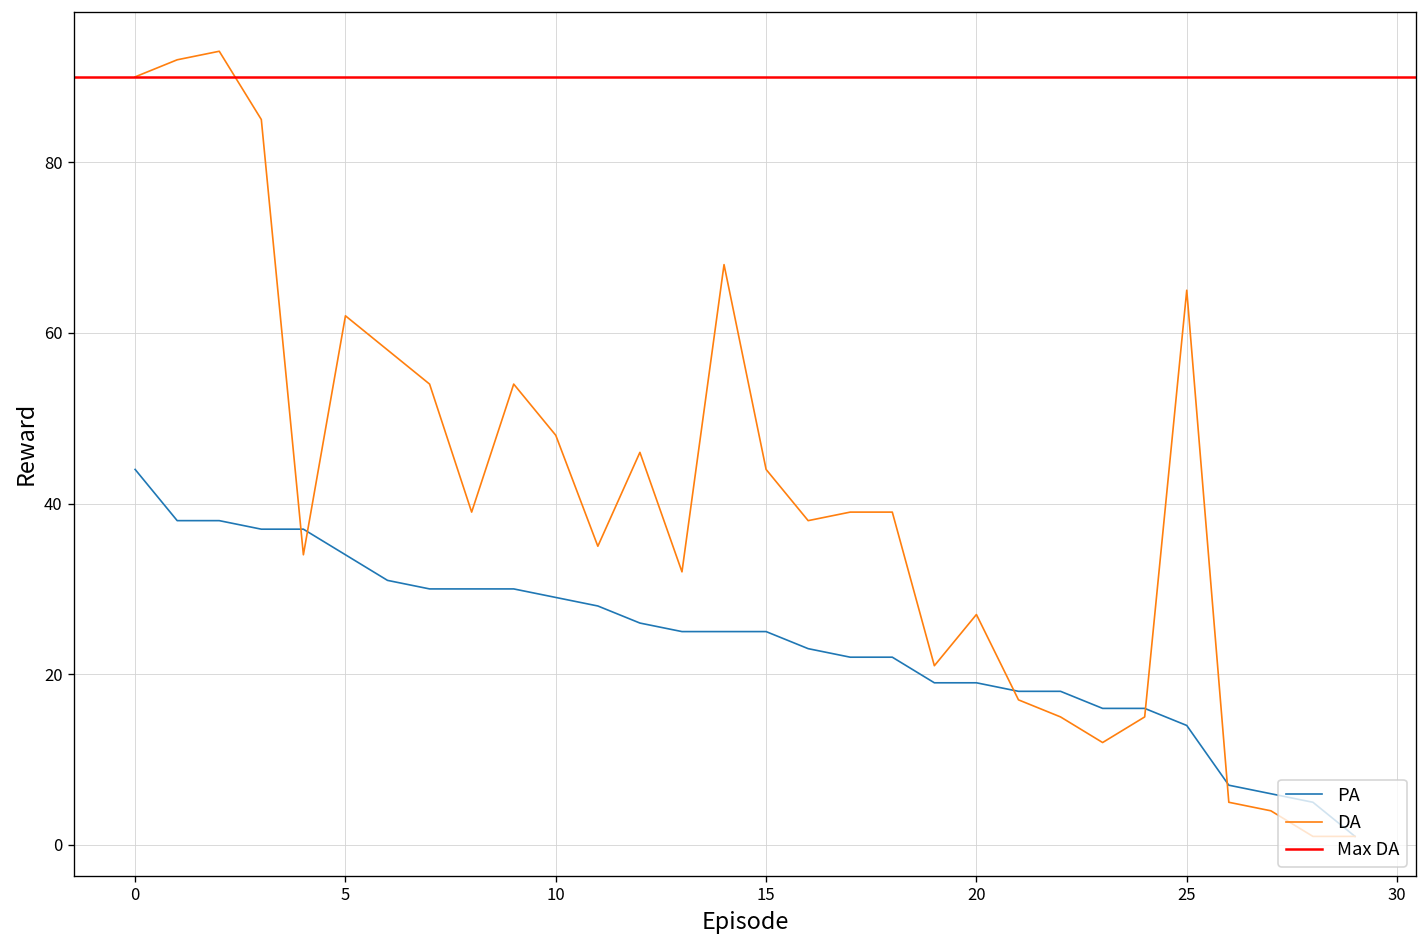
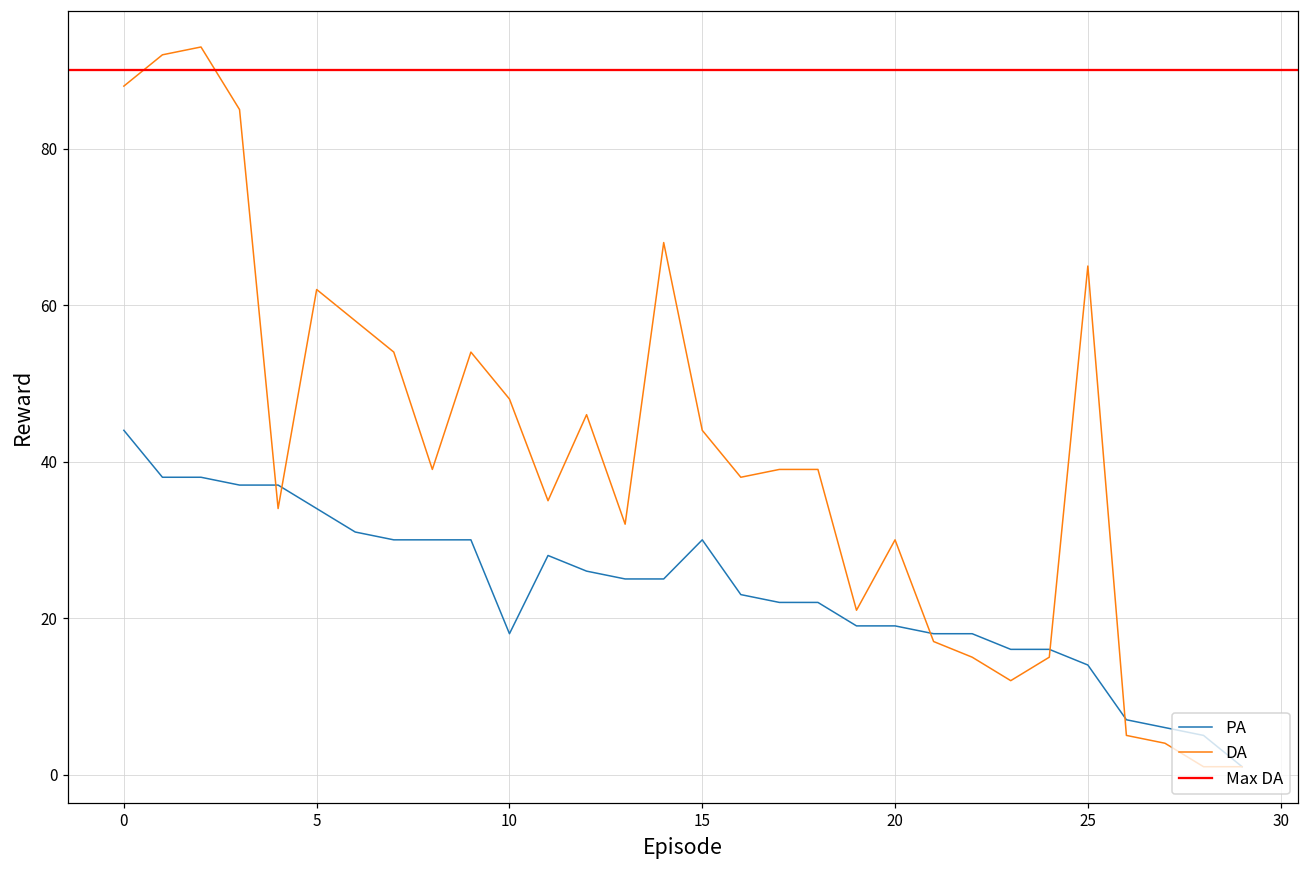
  {
    "PA": {
      "0": 44,
      "5": 34,
-     "10": 29,
-     "15": 25,
+     "10": 18,
+     "15": 30,
      "20": 19,
      "25": 14
    },
    "DA": {
-     "0": 90,
+     "0": 88,
      "5": 62,
      "10": 48,
      "15": 44,
-     "20": 27,
+     "20": 30,
      "25": 65
    }
  }
